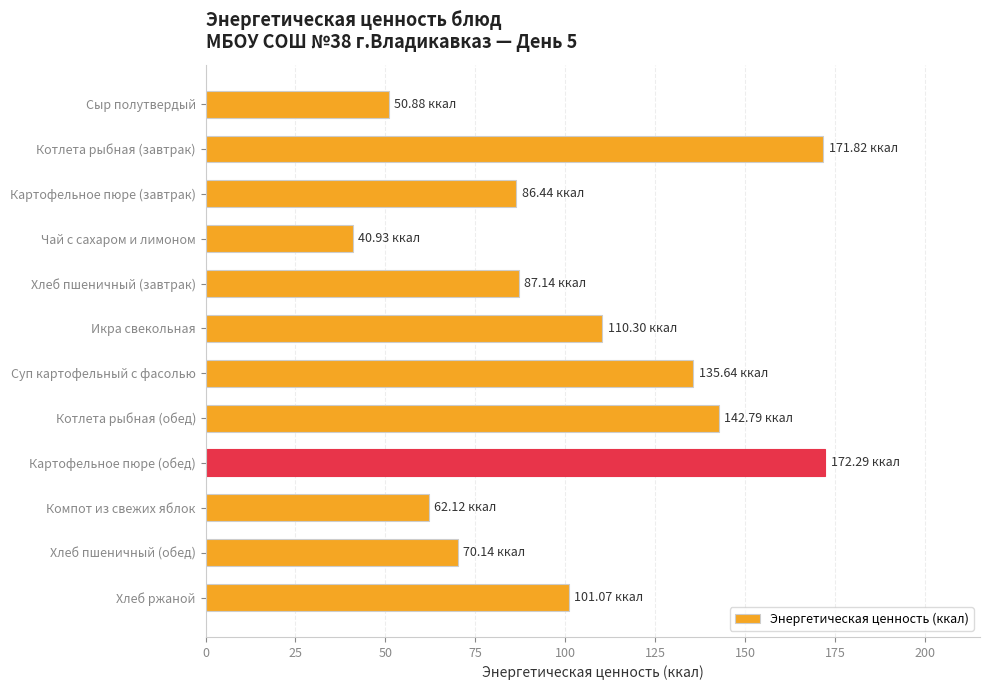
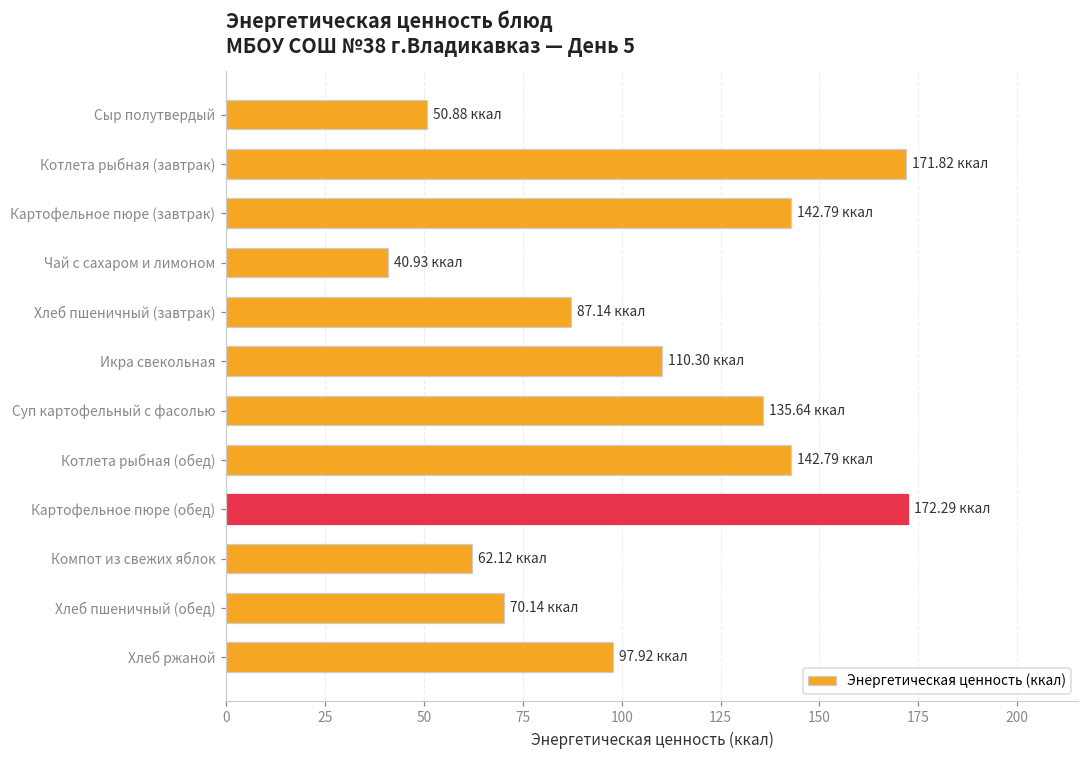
  {
    "Сыр полутвердый": 50.88,
    "Котлета рыбная (завтрак)": 171.82,
-   "Картофельное пюре (завтрак)": 86.44,
+   "Картофельное пюре (завтрак)": 142.79,
    "Чай с сахаром и лимоном": 40.93,
    "Хлеб пшеничный (завтрак)": 87.14,
    "Икра свекольная": 110.30,
    "Суп картофельный с фасолью": 135.64,
    "Котлета рыбная (обед)": 142.79,
    "Картофельное пюре (обед)": 172.29,
    "Компот из свежих яблок": 62.12,
    "Хлеб пшеничный (обед)": 70.14,
-   "Хлеб ржаной": 101.07
+   "Хлеб ржаной": 97.92
  }
